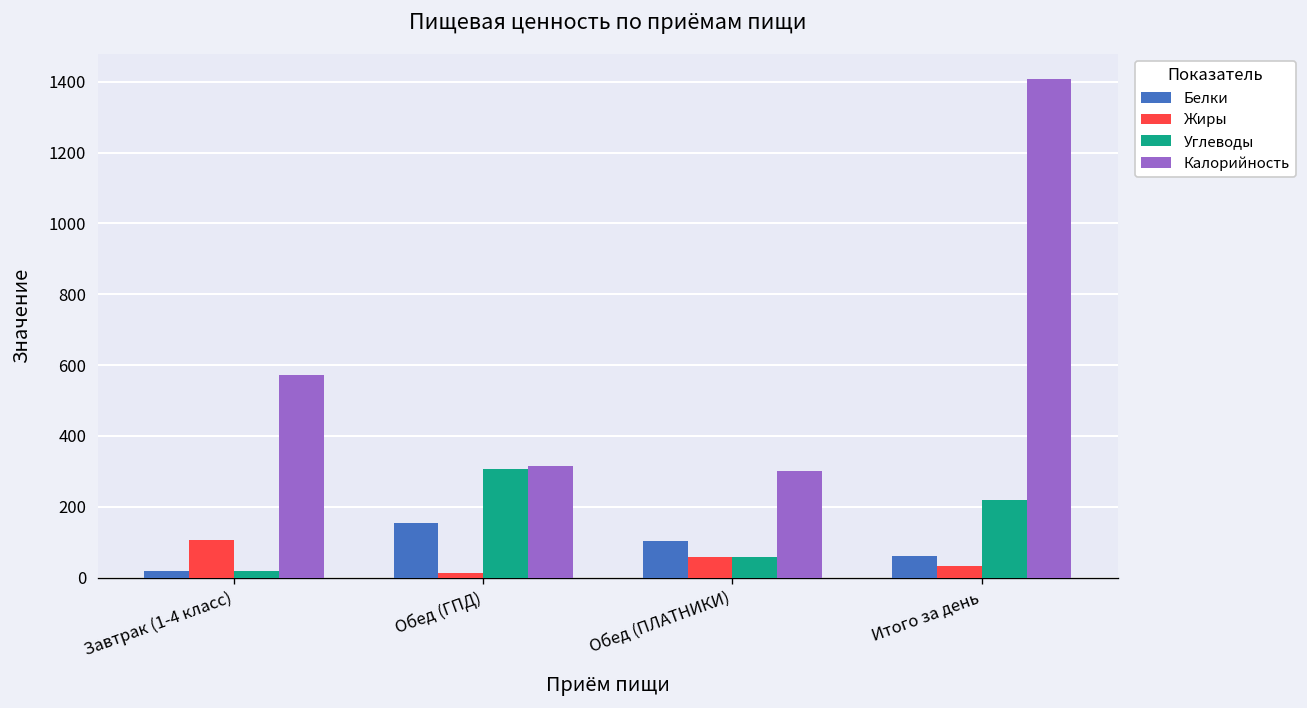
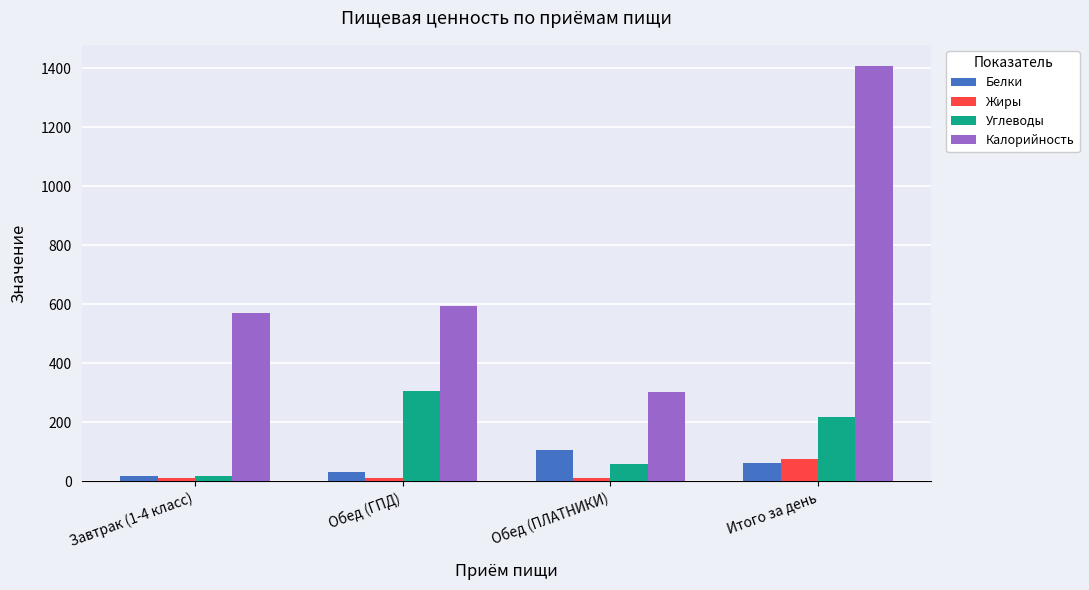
  {
    "Белки": {
      "Завтрак (1-4 класс)": 20,
-     "Обед (ГПД)": 150,
+     "Обед (ГПД)": 30,
      "Обед (ПЛАТНИКИ)": 100,
      "Итого за день": 60
    },
    "Жиры": {
-     "Завтрак (1-4 класс)": 110,
+     "Завтрак (1-4 класс)": 10,
      "Обед (ГПД)": 10,
-     "Обед (ПЛАТНИКИ)": 60,
-     "Итого за день": 30
+     "Обед (ПЛАТНИКИ)": 10,
+     "Итого за день": 80
    },
    "Углеводы": {
      "Завтрак (1-4 класс)": 20,
      "Обед (ГПД)": 310,
      "Обед (ПЛАТНИКИ)": 60,
      "Итого за день": 220
    },
    "Калорийность": {
      "Завтрак (1-4 класс)": 570,
-     "Обед (ГПД)": 320,
+     "Обед (ГПД)": 600,
      "Обед (ПЛАТНИКИ)": 300,
      "Итого за день": 1410
    }
  }
